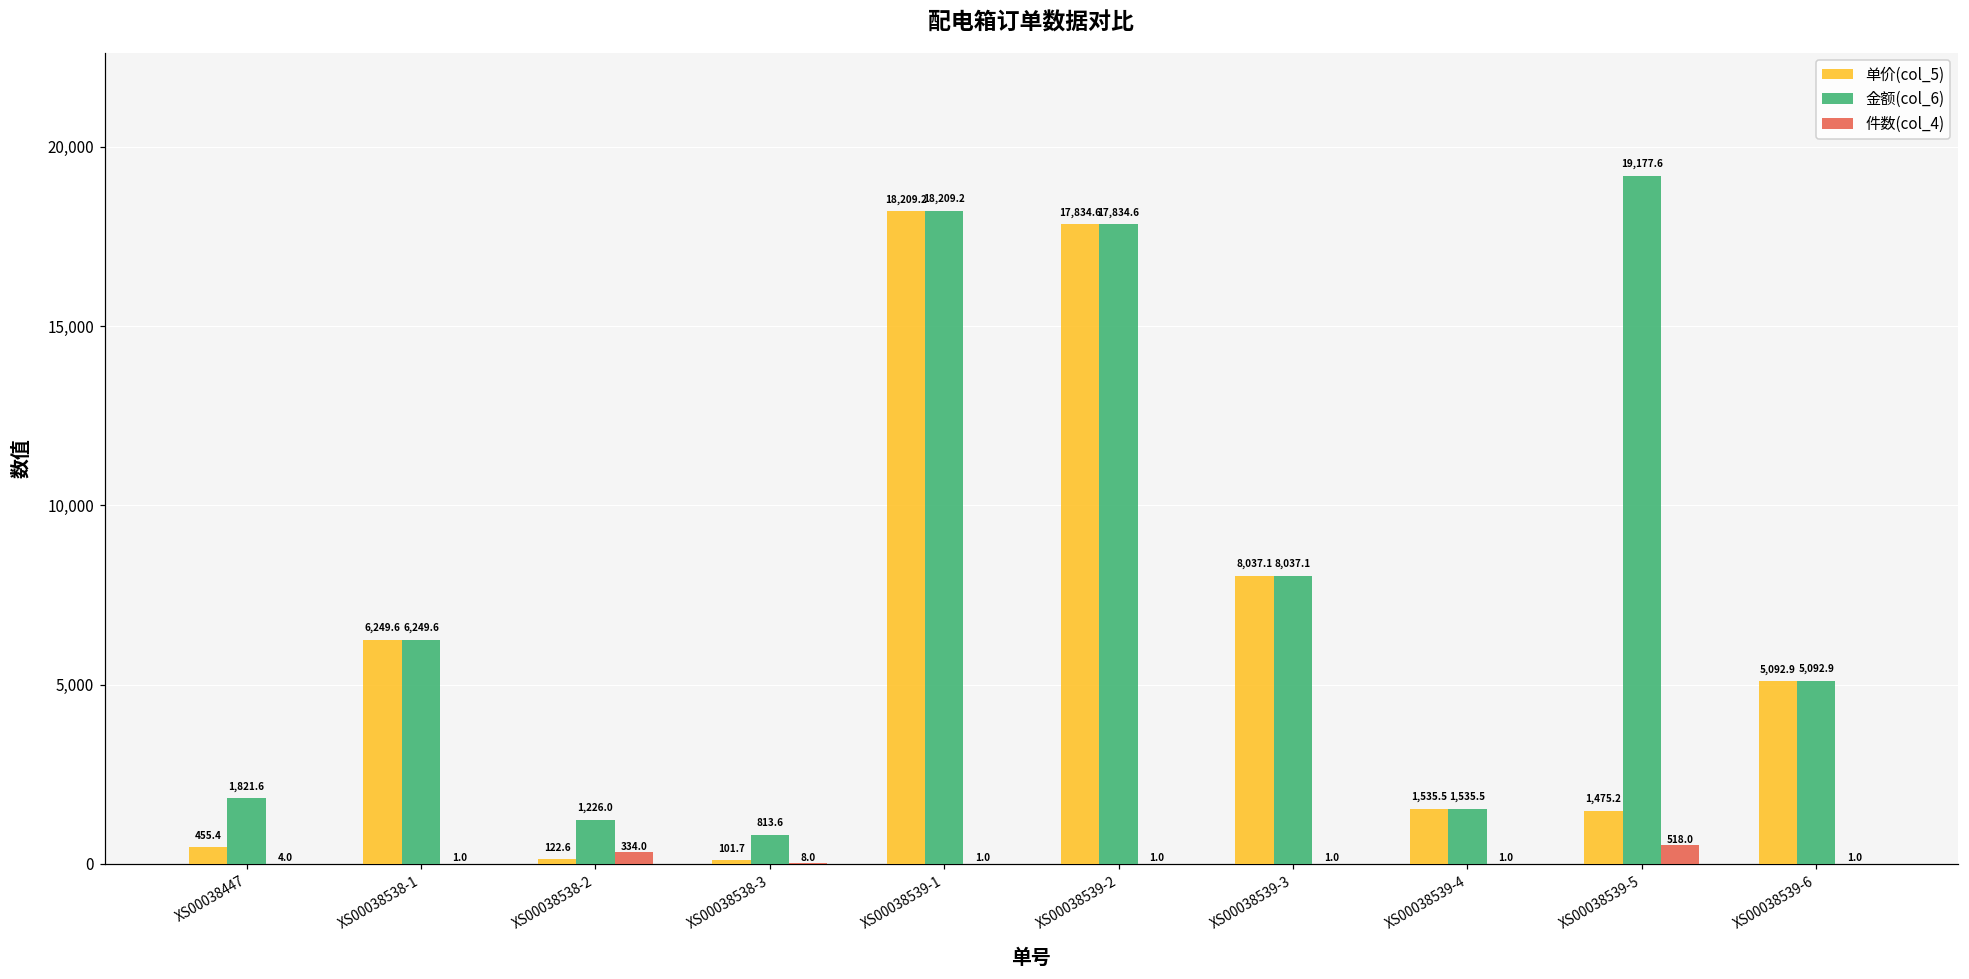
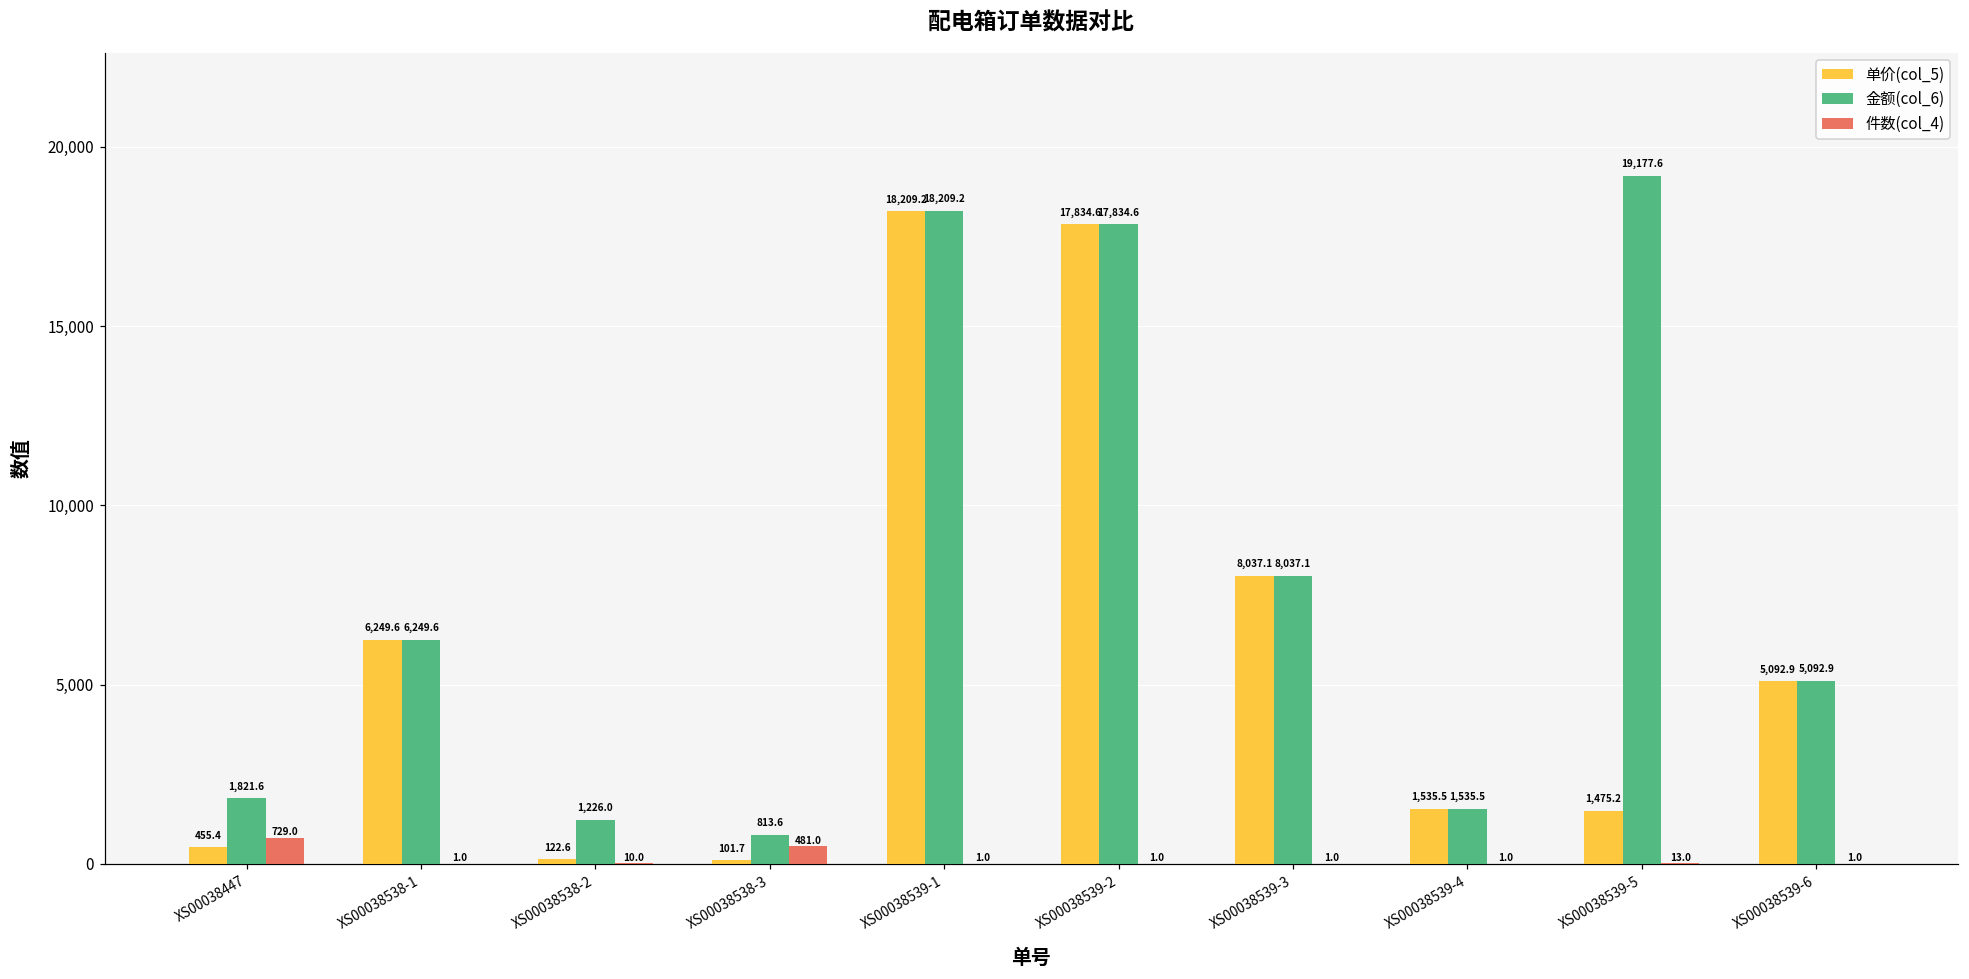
  {
    "单价(col_5)": {
      "XS00038447": "455.4",
      "XS00038538-1": "6,249.6",
      "XS00038538-2": "122.6",
      "XS00038538-3": "101.7",
      "XS00038539-1": "18,209.2",
      "XS00038539-2": "17,834.6",
      "XS00038539-3": "8,037.1",
      "XS00038539-4": "1,535.5",
      "XS00038539-5": "1,475.2",
      "XS00038539-6": "5,092.9"
    },
    "金额(col_6)": {
      "XS00038447": "1,821.6",
      "XS00038538-1": "6,249.6",
      "XS00038538-2": "1,226.0",
      "XS00038538-3": "813.6",
      "XS00038539-1": "18,209.2",
      "XS00038539-2": "17,834.6",
      "XS00038539-3": "8,037.1",
      "XS00038539-4": "1,535.5",
      "XS00038539-5": "19,177.6",
      "XS00038539-6": "5,092.9"
    },
    "件数(col_4)": {
-     "XS00038447": "4.0",
+     "XS00038447": "729.0",
      "XS00038538-1": "1.0",
-     "XS00038538-2": "334.0",
-     "XS00038538-3": "8.0",
+     "XS00038538-2": "10.0",
+     "XS00038538-3": "481.0",
      "XS00038539-1": "1.0",
      "XS00038539-2": "1.0",
      "XS00038539-3": "1.0",
      "XS00038539-4": "1.0",
-     "XS00038539-5": "518.0",
+     "XS00038539-5": "13.0",
      "XS00038539-6": "1.0"
    }
  }
